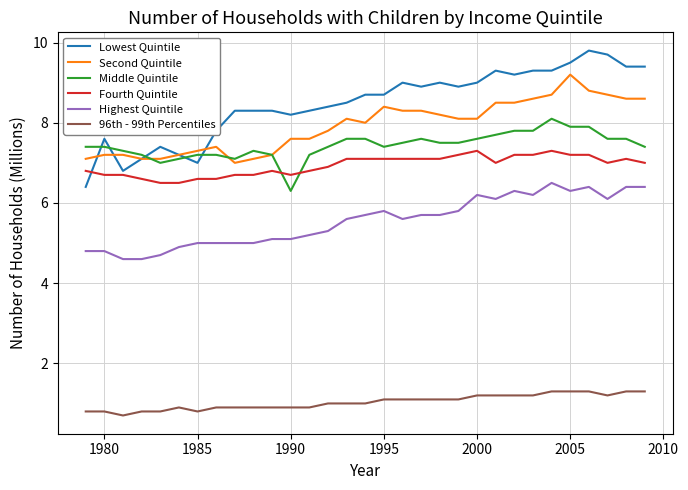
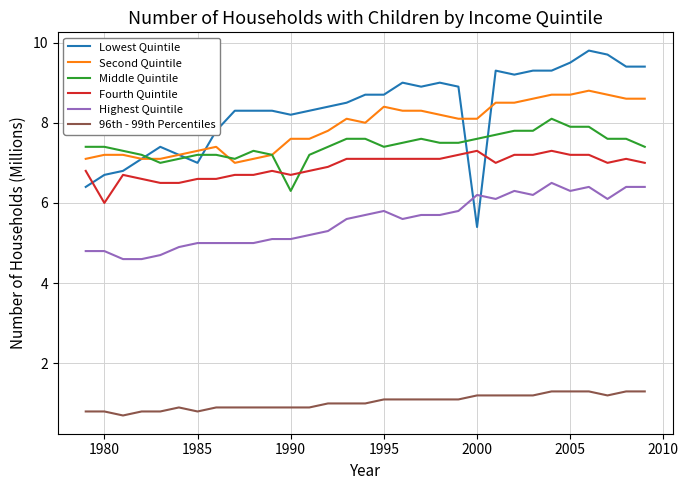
  {
    "Lowest Quintile": {
-     "1980": 7.6,
+     "1980": 6.7,
      "1985": 7.0,
      "1990": 8.2,
      "1995": 8.7,
-     "2000": 9.0,
+     "2000": 5.4,
      "2005": 9.5
    },
    "Second Quintile": {
      "1980": 7.2,
      "1985": 7.3,
      "1990": 7.6,
      "1995": 8.4,
      "2000": 8.1,
-     "2005": 9.2
+     "2005": 8.7
    },
    "Middle Quintile": {
      "1980": 7.4,
      "1985": 7.2,
      "1990": 6.3,
      "1995": 7.4,
      "2000": 7.6,
      "2005": 7.9
    },
    "Fourth Quintile": {
-     "1980": 6.7,
+     "1980": 6.0,
      "1985": 6.6,
      "1990": 6.7,
      "1995": 7.1,
      "2000": 7.3,
      "2005": 7.2
    },
    "Highest Quintile": {
      "1980": 4.8,
      "1985": 5.0,
      "1990": 5.1,
      "1995": 5.8,
      "2000": 6.2,
      "2005": 6.3
    },
    "96th - 99th Percentiles": {
      "1980": 0.8,
      "1985": 0.8,
      "1990": 0.9,
      "1995": 1.1,
      "2000": 1.2,
      "2005": 1.3
    }
  }
